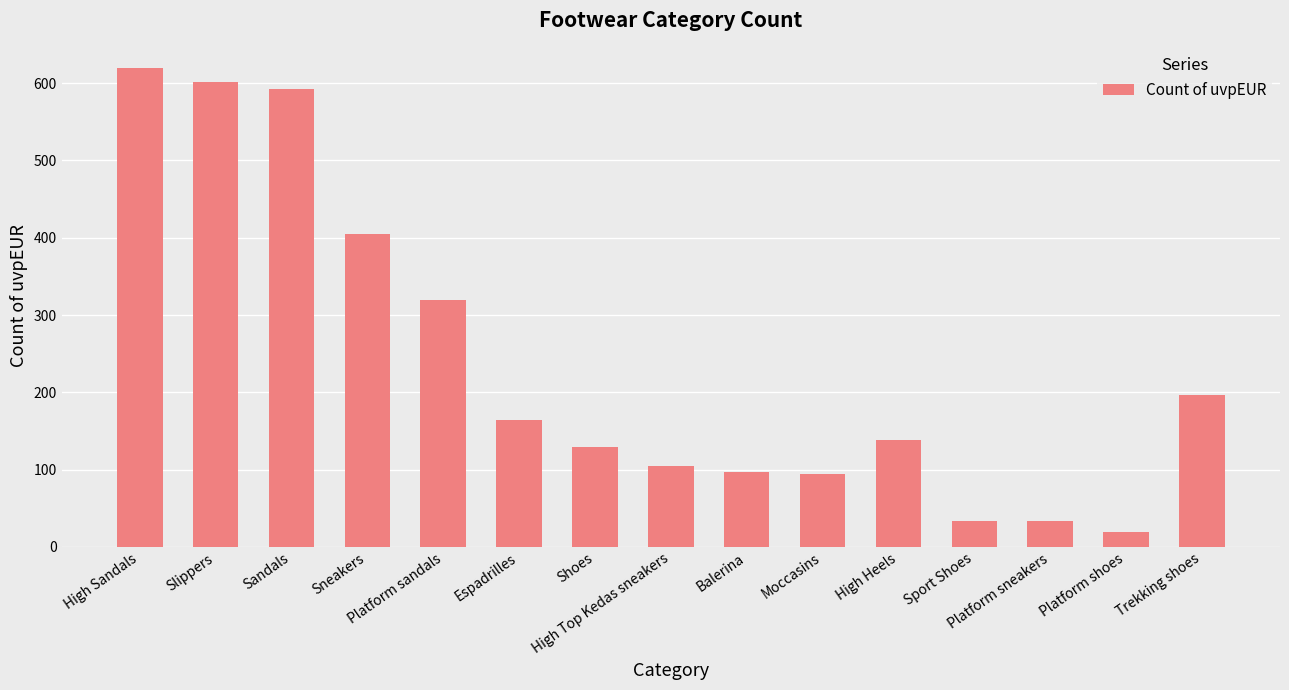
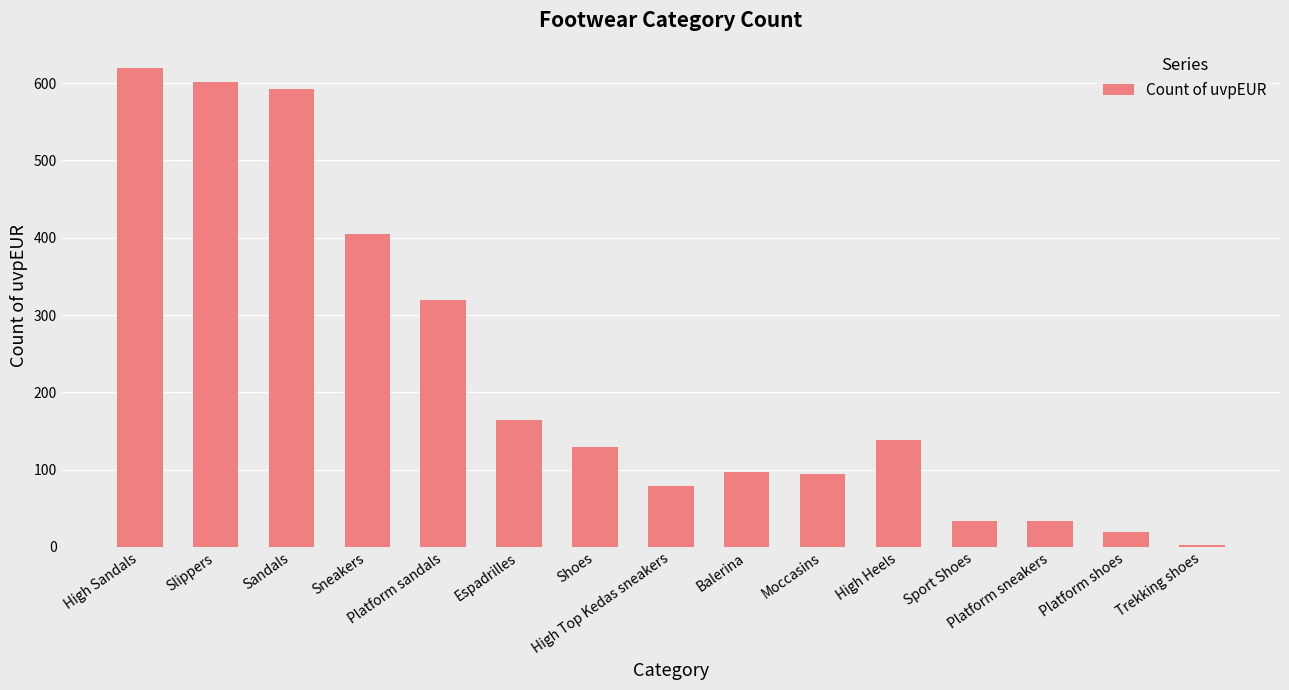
  {
    "High Sandals": 620,
    "Slippers": 600,
    "Sandals": 590,
    "Sneakers": 410,
    "Platform sandals": 320,
    "Espadrilles": 160,
    "Shoes": 130,
-   "High Top Kedas sneakers": 110,
+   "High Top Kedas sneakers": 80,
    "Balerina": 100,
    "Moccasins": 100,
    "High Heels": 140,
    "Sport Shoes": 30,
    "Platform sneakers": 30,
    "Platform shoes": 20,
-   "Trekking shoes": 200
+   "Trekking shoes": 0
  }
